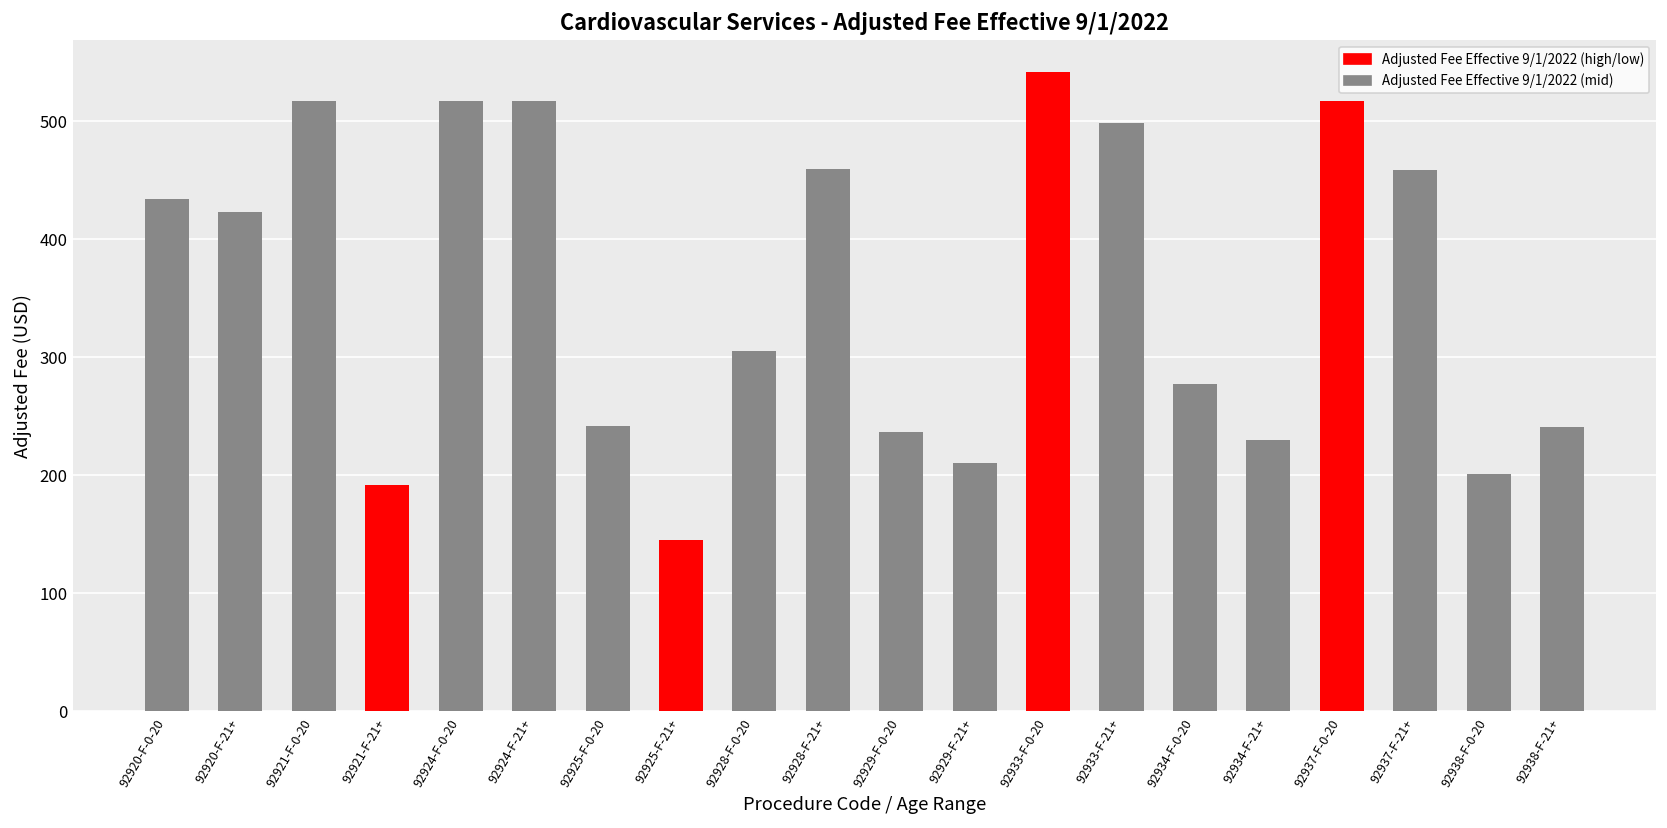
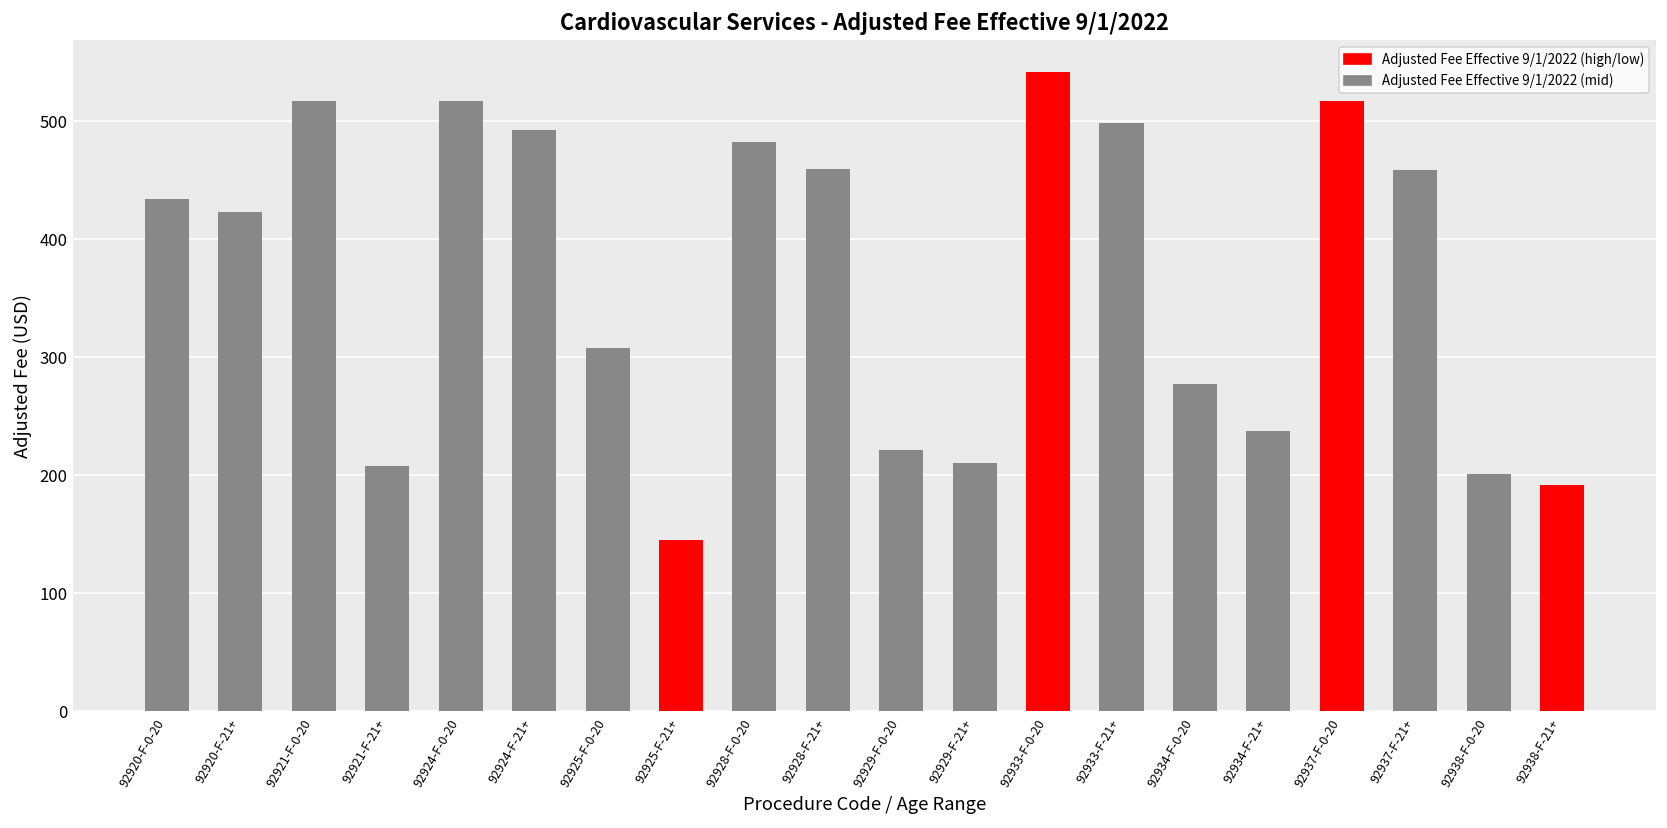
  {
    "92920-F-0-20": 430,
    "92920-F-21+": 420,
    "92921-F-0-20": 520,
-   "92921-F-21+": 190,
+   "92921-F-21+": 210,
    "92924-F-0-20": 520,
-   "92924-F-21+": 520,
-   "92925-F-0-20": 240,
+   "92924-F-21+": 490,
+   "92925-F-0-20": 310,
    "92925-F-21+": 150,
-   "92928-F-0-20": 310,
+   "92928-F-0-20": 480,
    "92928-F-21+": 460,
-   "92929-F-0-20": 240,
+   "92929-F-0-20": 220,
    "92929-F-21+": 210,
    "92933-F-0-20": 540,
    "92933-F-21+": 500,
    "92934-F-0-20": 280,
-   "92934-F-21+": 230,
+   "92934-F-21+": 240,
    "92937-F-0-20": 520,
    "92937-F-21+": 460,
    "92938-F-0-20": 200,
-   "92938-F-21+": 240
+   "92938-F-21+": 190
  }
